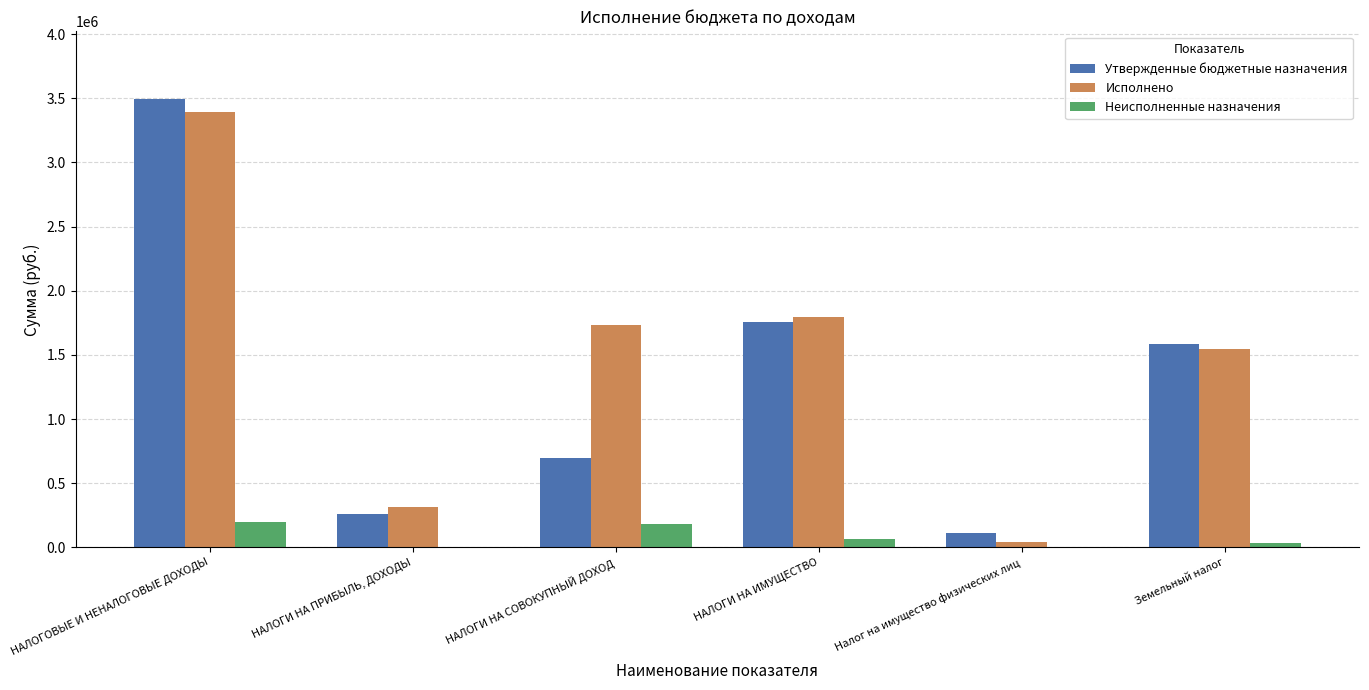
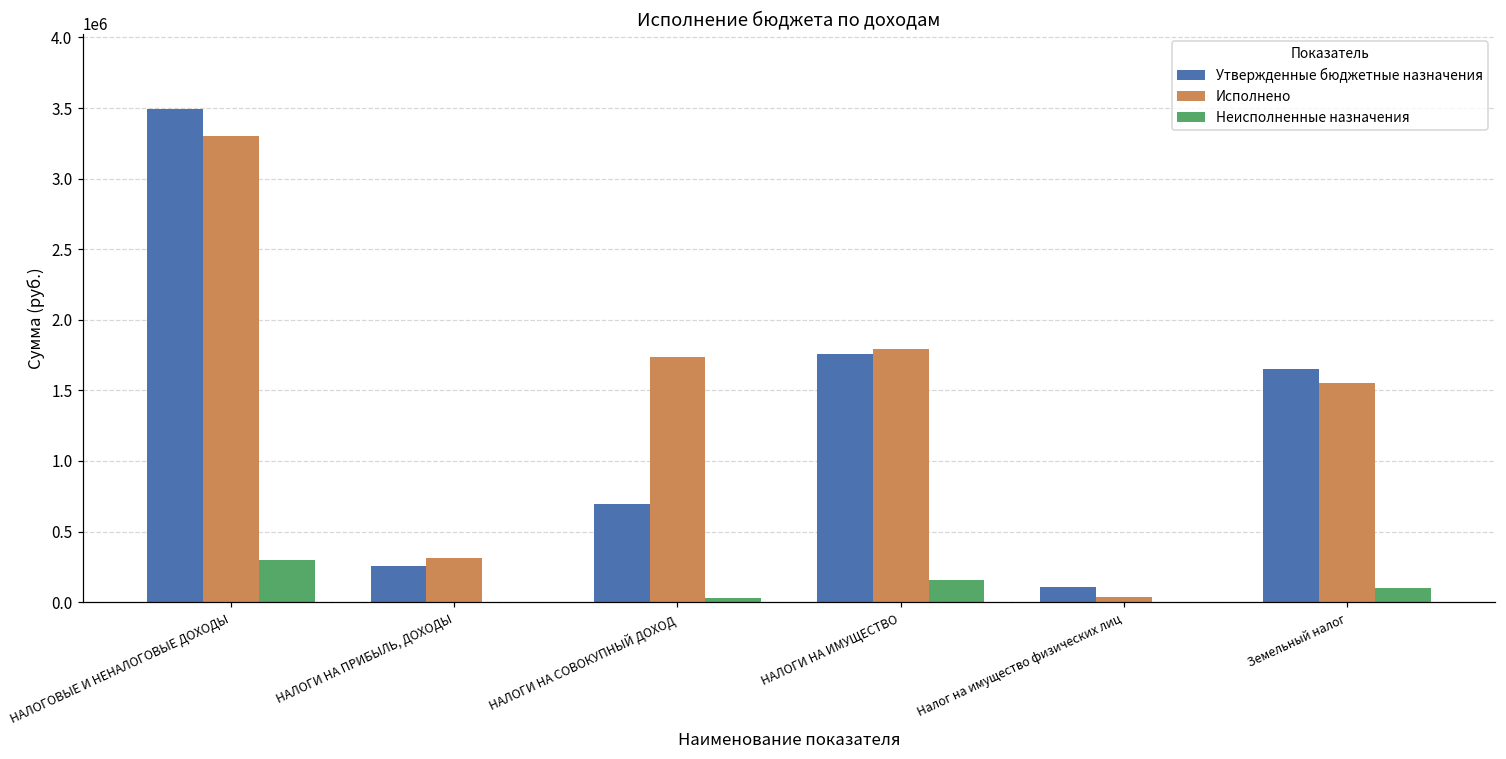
  {
    "Утвержденные бюджетные назначения": {
      "НАЛОГОВЫЕ И НЕНАЛОГОВЫЕ ДОХОДЫ": 3500000,
      "НАЛОГИ НА ПРИБЫЛЬ, ДОХОДЫ": 260000,
      "НАЛОГИ НА СОВОКУПНЫЙ ДОХОД": 690000,
      "НАЛОГИ НА ИМУЩЕСТВО": 1760000,
      "Налог на имущество физических лиц": 110000,
-     "Земельный налог": 1590000
+     "Земельный налог": 1650000
    },
    "Исполнено": {
-     "НАЛОГОВЫЕ И НЕНАЛОГОВЫЕ ДОХОДЫ": 3390000,
+     "НАЛОГОВЫЕ И НЕНАЛОГОВЫЕ ДОХОДЫ": 3300000,
      "НАЛОГИ НА ПРИБЫЛЬ, ДОХОДЫ": 310000,
      "НАЛОГИ НА СОВОКУПНЫЙ ДОХОД": 1730000,
      "НАЛОГИ НА ИМУЩЕСТВО": 1790000,
      "Налог на имущество физических лиц": 40000,
      "Земельный налог": 1550000
    },
    "Неисполненные назначения": {
-     "НАЛОГОВЫЕ И НЕНАЛОГОВЫЕ ДОХОДЫ": 200000,
+     "НАЛОГОВЫЕ И НЕНАЛОГОВЫЕ ДОХОДЫ": 300000,
      "НАЛОГИ НА ПРИБЫЛЬ, ДОХОДЫ": 0,
-     "НАЛОГИ НА СОВОКУПНЫЙ ДОХОД": 180000,
-     "НАЛОГИ НА ИМУЩЕСТВО": 60000,
+     "НАЛОГИ НА СОВОКУПНЫЙ ДОХОД": 30000,
+     "НАЛОГИ НА ИМУЩЕСТВО": 160000,
      "Налог на имущество физических лиц": 0,
-     "Земельный налог": 40000
+     "Земельный налог": 100000
    }
  }
